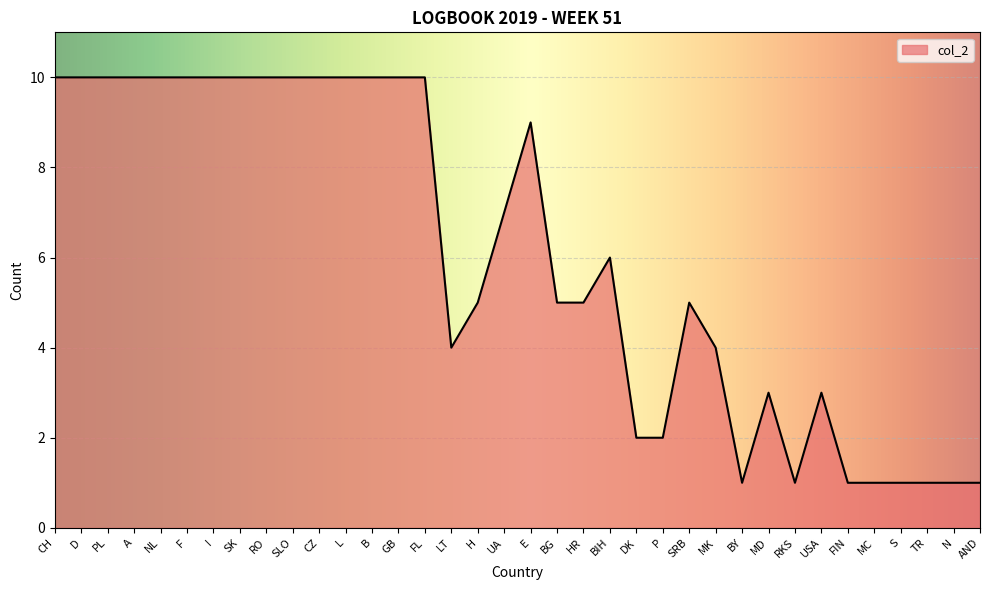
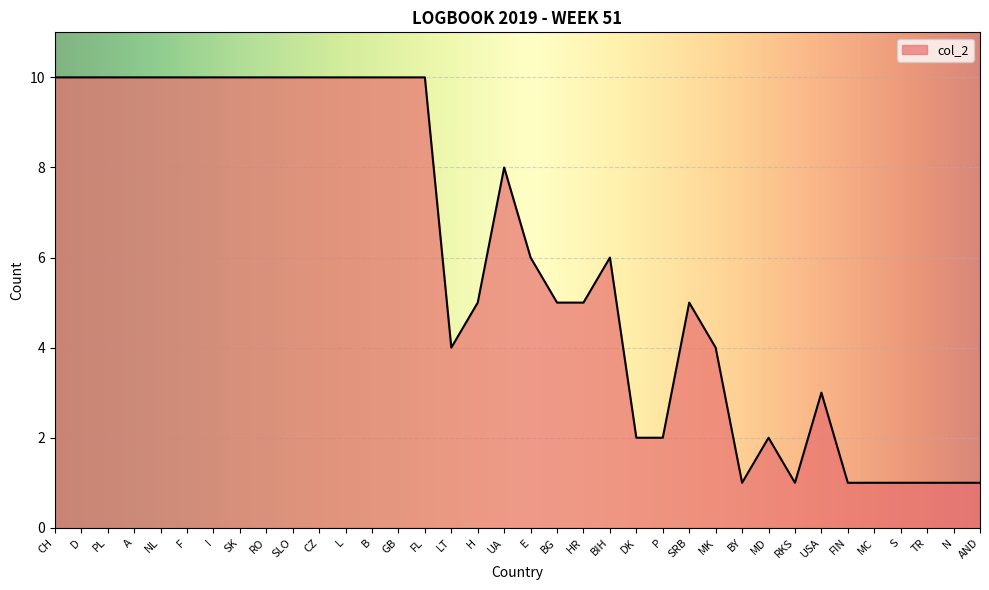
  {
    "CH": 10,
    "D": 10,
    "PL": 10,
    "A": 10,
    "NL": 10,
    "F": 10,
    "I": 10,
    "SK": 10,
    "RO": 10,
    "SLO": 10,
    "CZ": 10,
    "L": 10,
    "B": 10,
    "GB": 10,
    "FL": 10,
    "LT": 4,
    "H": 5,
-   "UA": 7,
-   "E": 9,
+   "UA": 8,
+   "E": 6,
    "BG": 5,
    "HR": 5,
    "BIH": 6,
    "DK": 2,
    "P": 2,
    "SRB": 5,
    "MK": 4,
    "BY": 1,
-   "MD": 3,
+   "MD": 2,
    "RKS": 1,
    "USA": 3,
    "FIN": 1,
    "MC": 1,
    "S": 1,
    "TR": 1,
    "N": 1,
    "AND": 1
  }
